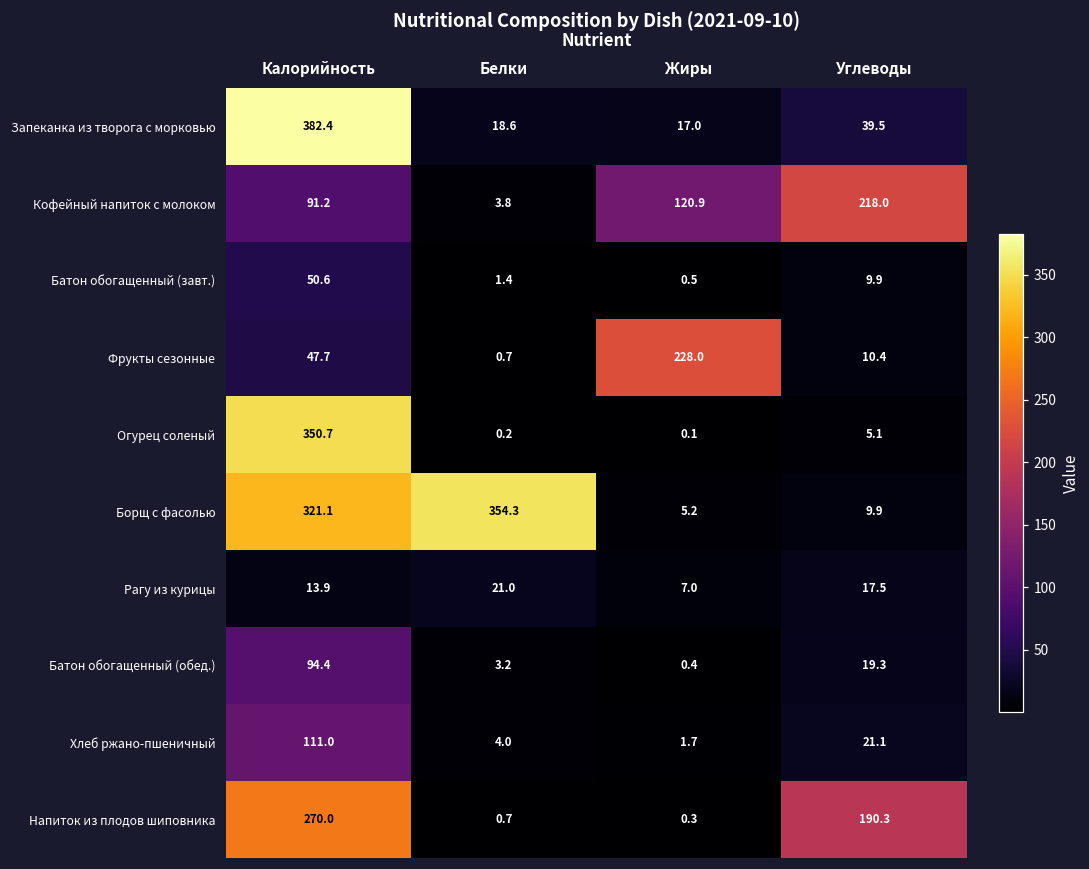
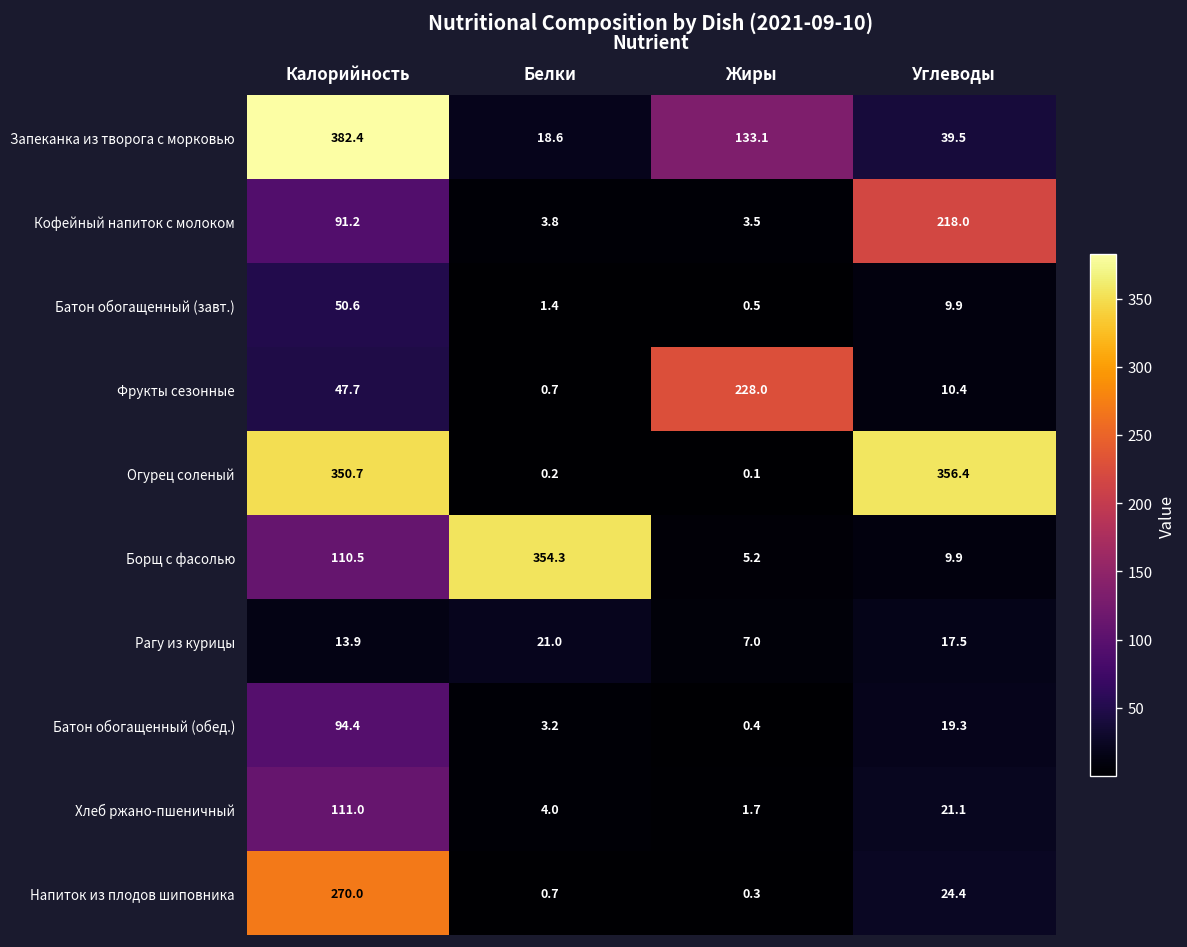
  {
    "Запеканка из творога с морковью": {
      "Калорийность": 382.4,
      "Белки": 18.6,
-     "Жиры": 17.0,
+     "Жиры": 133.1,
      "Углеводы": 39.5
    },
    "Кофейный напиток с молоком": {
      "Калорийность": 91.2,
      "Белки": 3.8,
-     "Жиры": 120.9,
+     "Жиры": 3.5,
      "Углеводы": 218.0
    },
    "Батон обогащенный (завт.)": {
      "Калорийность": 50.6,
      "Белки": 1.4,
      "Жиры": 0.5,
      "Углеводы": 9.9
    },
    "Фрукты сезонные": {
      "Калорийность": 47.7,
      "Белки": 0.7,
      "Жиры": 228.0,
      "Углеводы": 10.4
    },
    "Огурец соленый": {
      "Калорийность": 350.7,
      "Белки": 0.2,
      "Жиры": 0.1,
-     "Углеводы": 5.1
+     "Углеводы": 356.4
    },
    "Борщ с фасолью": {
-     "Калорийность": 321.1,
+     "Калорийность": 110.5,
      "Белки": 354.3,
      "Жиры": 5.2,
      "Углеводы": 9.9
    },
    "Рагу из курицы": {
      "Калорийность": 13.9,
      "Белки": 21.0,
      "Жиры": 7.0,
      "Углеводы": 17.5
    },
    "Батон обогащенный (обед.)": {
      "Калорийность": 94.4,
      "Белки": 3.2,
      "Жиры": 0.4,
      "Углеводы": 19.3
    },
    "Хлеб ржано-пшеничный": {
      "Калорийность": 111.0,
      "Белки": 4.0,
      "Жиры": 1.7,
      "Углеводы": 21.1
    },
    "Напиток из плодов шиповника": {
      "Калорийность": 270.0,
      "Белки": 0.7,
      "Жиры": 0.3,
-     "Углеводы": 190.3
+     "Углеводы": 24.4
    }
  }
